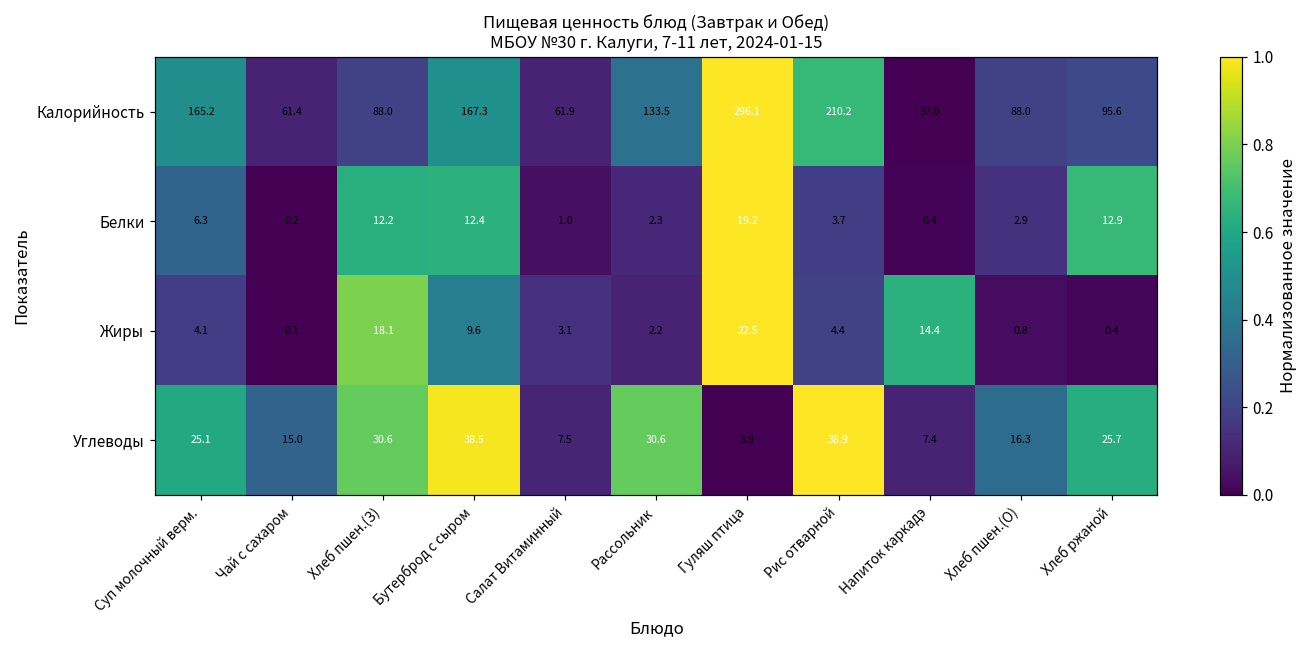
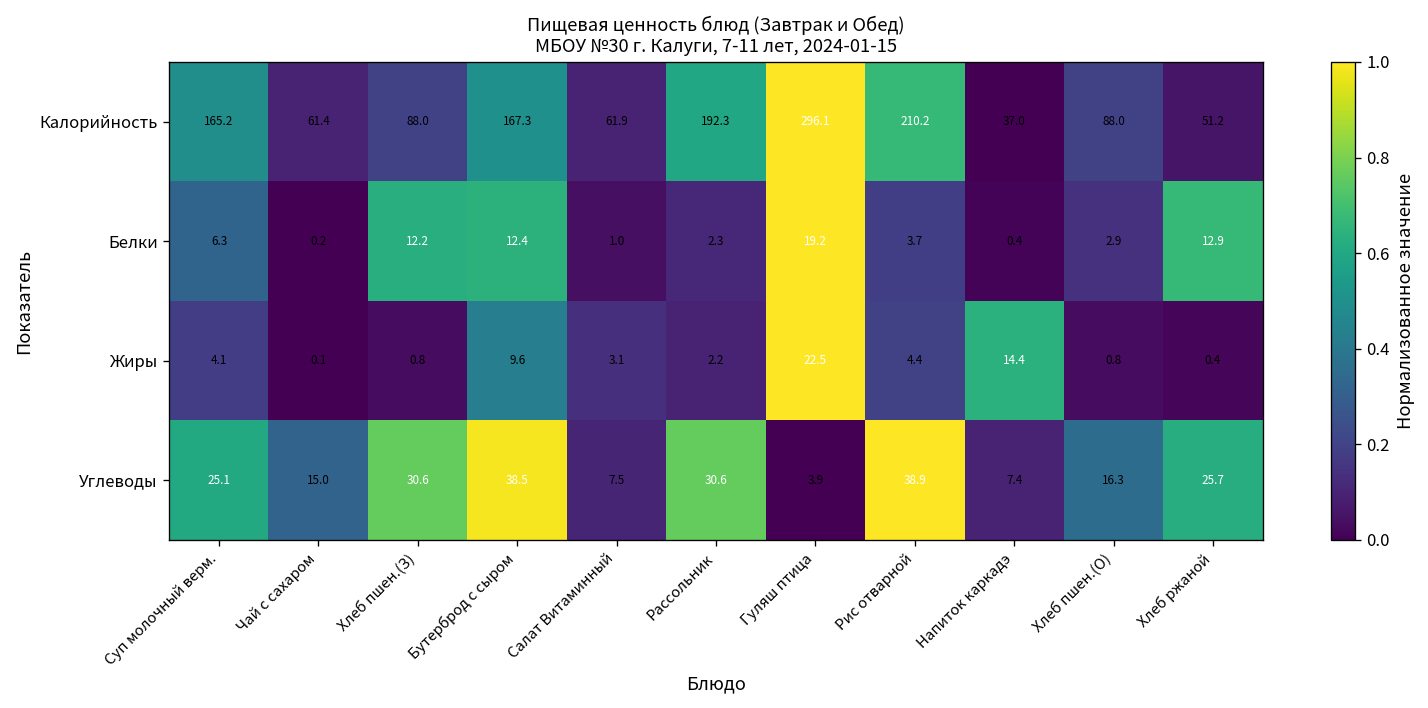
  {
    "Калорийность": {
      "Суп молочный верм.": 165.2,
      "Чай с сахаром": 61.4,
      "Хлеб пшен.(З)": 88.0,
      "Бутерброд с сыром": 167.3,
      "Салат Витаминный": 61.9,
-     "Рассольник": 133.5,
+     "Рассольник": 192.3,
      "Гуляш птица": 296.1,
      "Рис отварной": 210.2,
      "Напиток каркадэ": 37.0,
      "Хлеб пшен.(О)": 88.0,
-     "Хлеб ржаной": 95.6
+     "Хлеб ржаной": 51.2
    },
    "Белки": {
      "Суп молочный верм.": 6.3,
      "Чай с сахаром": 0.2,
      "Хлеб пшен.(З)": 12.2,
      "Бутерброд с сыром": 12.4,
      "Салат Витаминный": 1.0,
      "Рассольник": 2.3,
      "Гуляш птица": 19.2,
      "Рис отварной": 3.7,
      "Напиток каркадэ": 0.4,
      "Хлеб пшен.(О)": 2.9,
      "Хлеб ржаной": 12.9
    },
    "Жиры": {
      "Суп молочный верм.": 4.1,
      "Чай с сахаром": 0.1,
-     "Хлеб пшен.(З)": 18.1,
+     "Хлеб пшен.(З)": 0.8,
      "Бутерброд с сыром": 9.6,
      "Салат Витаминный": 3.1,
      "Рассольник": 2.2,
      "Гуляш птица": 22.5,
      "Рис отварной": 4.4,
      "Напиток каркадэ": 14.4,
      "Хлеб пшен.(О)": 0.8,
      "Хлеб ржаной": 0.4
    },
    "Углеводы": {
      "Суп молочный верм.": 25.1,
      "Чай с сахаром": 15.0,
      "Хлеб пшен.(З)": 30.6,
      "Бутерброд с сыром": 38.5,
      "Салат Витаминный": 7.5,
      "Рассольник": 30.6,
      "Гуляш птица": 3.9,
      "Рис отварной": 38.9,
      "Напиток каркадэ": 7.4,
      "Хлеб пшен.(О)": 16.3,
      "Хлеб ржаной": 25.7
    }
  }
